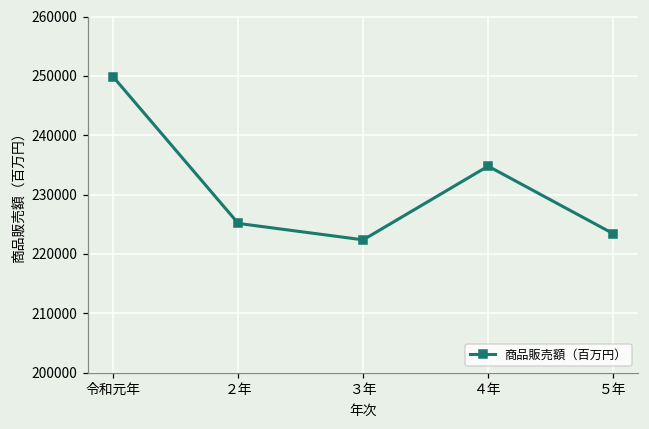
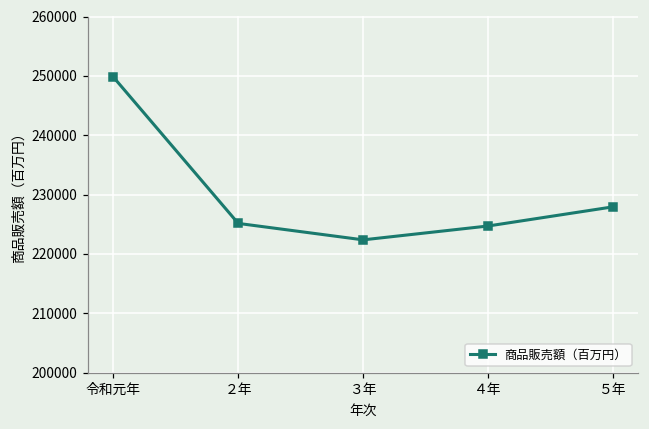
  {
    "令和元年": 250000,
    "２年": 225000,
    "３年": 222000,
-   "４年": 235000,
-   "５年": 223000
+   "４年": 225000,
+   "５年": 228000
  }
